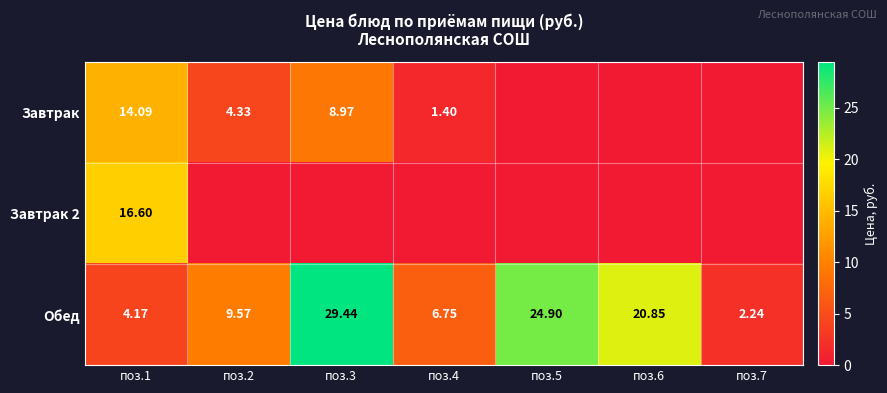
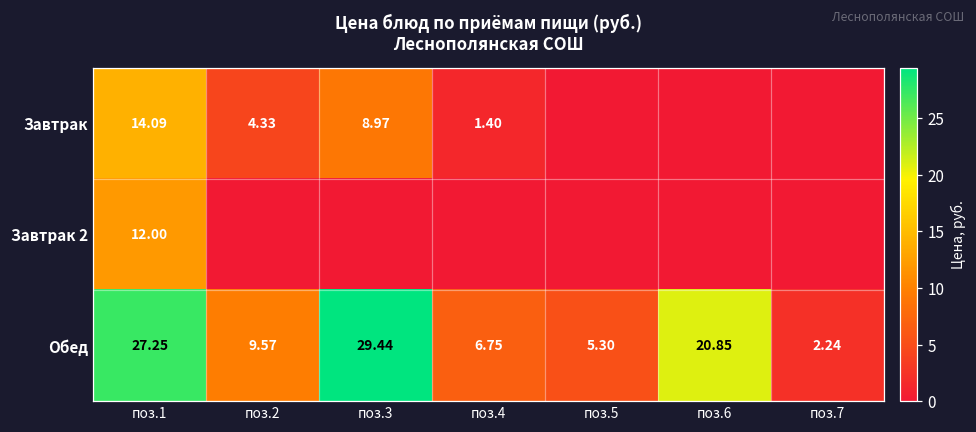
  {
    "Завтрак": {
      "поз.1": 14.09,
      "поз.2": 4.33,
      "поз.3": 8.97,
      "поз.4": 1.40
    },
    "Завтрак 2": {
-     "поз.1": 16.60
+     "поз.1": 12.00
    },
    "Обед": {
-     "поз.1": 4.17,
+     "поз.1": 27.25,
      "поз.2": 9.57,
      "поз.3": 29.44,
      "поз.4": 6.75,
-     "поз.5": 24.90,
+     "поз.5": 5.30,
      "поз.6": 20.85,
      "поз.7": 2.24
    }
  }
